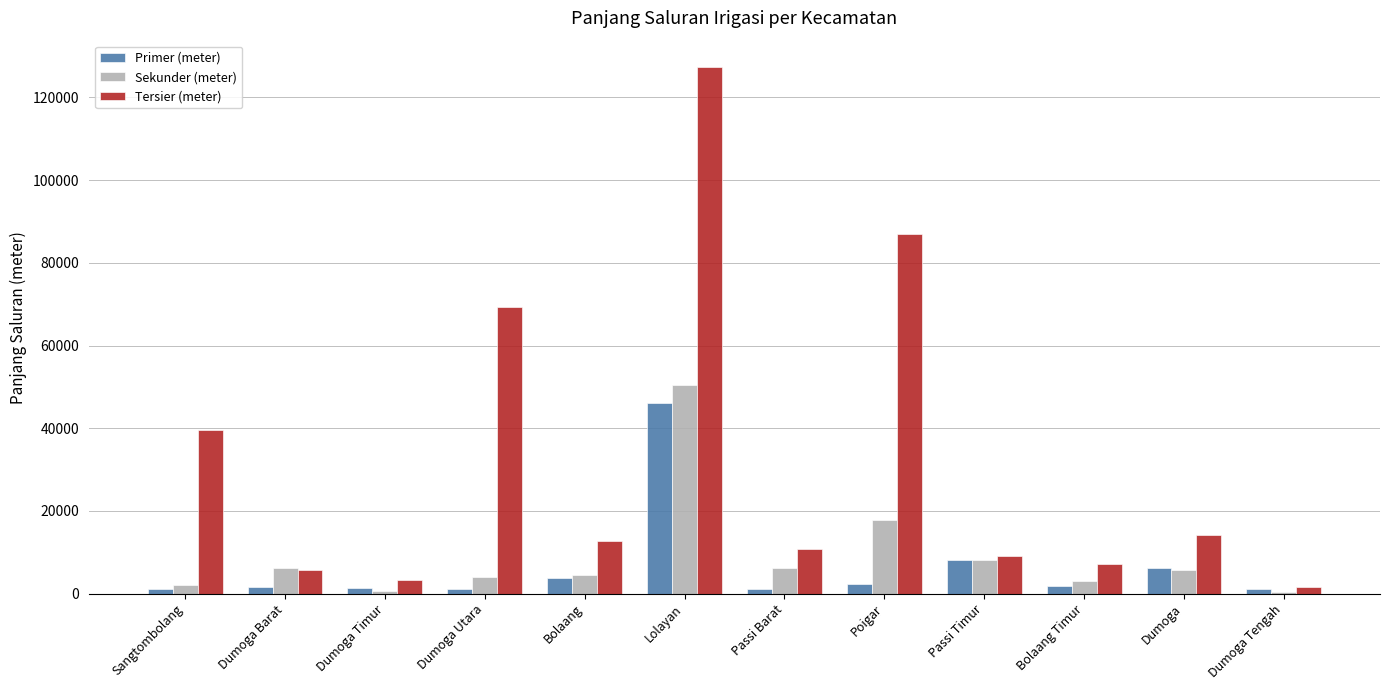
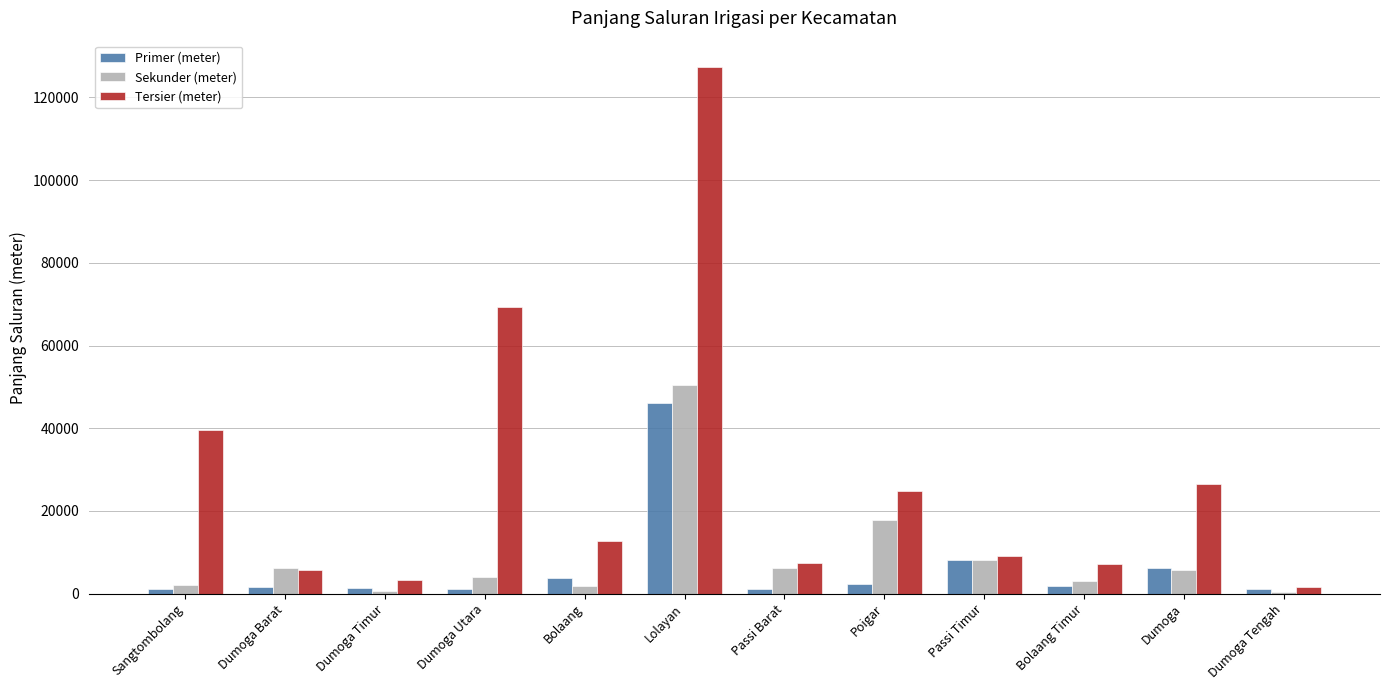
  {
    "Primer (meter)": {
      "Sangtombolang": 1000,
      "Dumoga Barat": 2000,
      "Dumoga Timur": 1000,
      "Dumoga Utara": 1000,
      "Bolaang": 4000,
      "Lolayan": 46000,
      "Passi Barat": 1000,
      "Poigar": 2000,
      "Passi Timur": 8000,
      "Bolaang Timur": 2000,
      "Dumoga": 6000,
      "Dumoga Tengah": 1000
    },
    "Sekunder (meter)": {
      "Sangtombolang": 2000,
      "Dumoga Barat": 6000,
      "Dumoga Utara": 4000,
-     "Bolaang": 5000,
+     "Bolaang": 2000,
      "Lolayan": 50000,
      "Passi Barat": 6000,
      "Poigar": 18000,
      "Passi Timur": 8000,
      "Bolaang Timur": 3000,
      "Dumoga": 6000
    },
    "Tersier (meter)": {
      "Sangtombolang": 40000,
      "Dumoga Barat": 6000,
      "Dumoga Timur": 3000,
      "Dumoga Utara": 69000,
      "Bolaang": 13000,
      "Lolayan": 127000,
-     "Passi Barat": 11000,
-     "Poigar": 87000,
+     "Passi Barat": 7000,
+     "Poigar": 25000,
      "Passi Timur": 9000,
      "Bolaang Timur": 7000,
-     "Dumoga": 14000,
+     "Dumoga": 27000,
      "Dumoga Tengah": 2000
    }
  }
